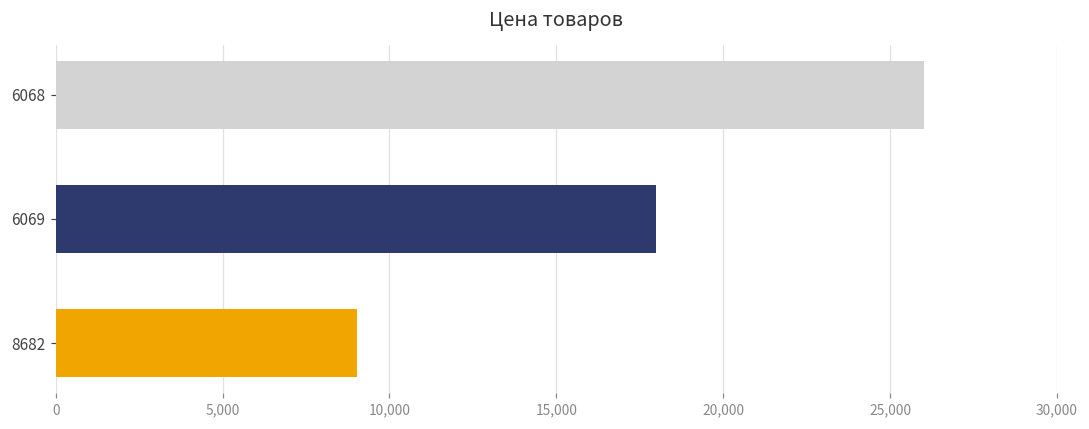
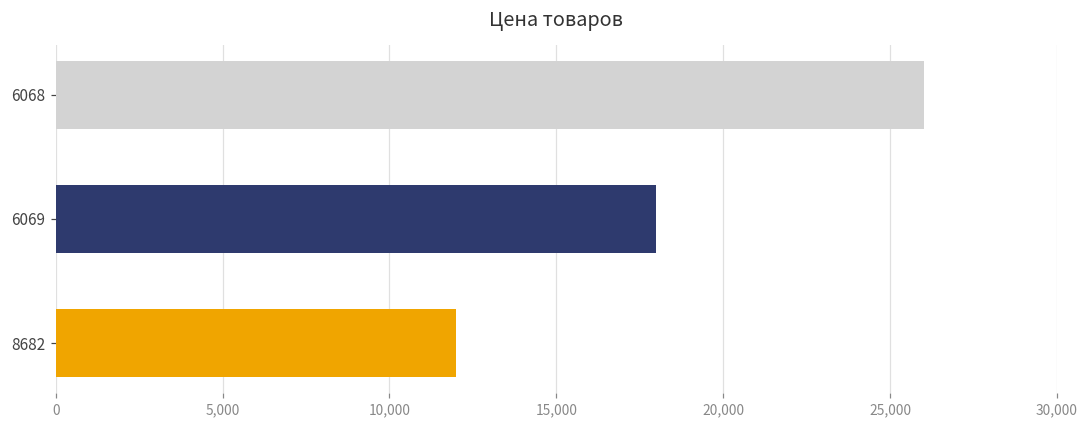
  {
    "6068": "26,000",
    "6069": "18,000",
-   "8682": "9,000"
+   "8682": "12,000"
  }
